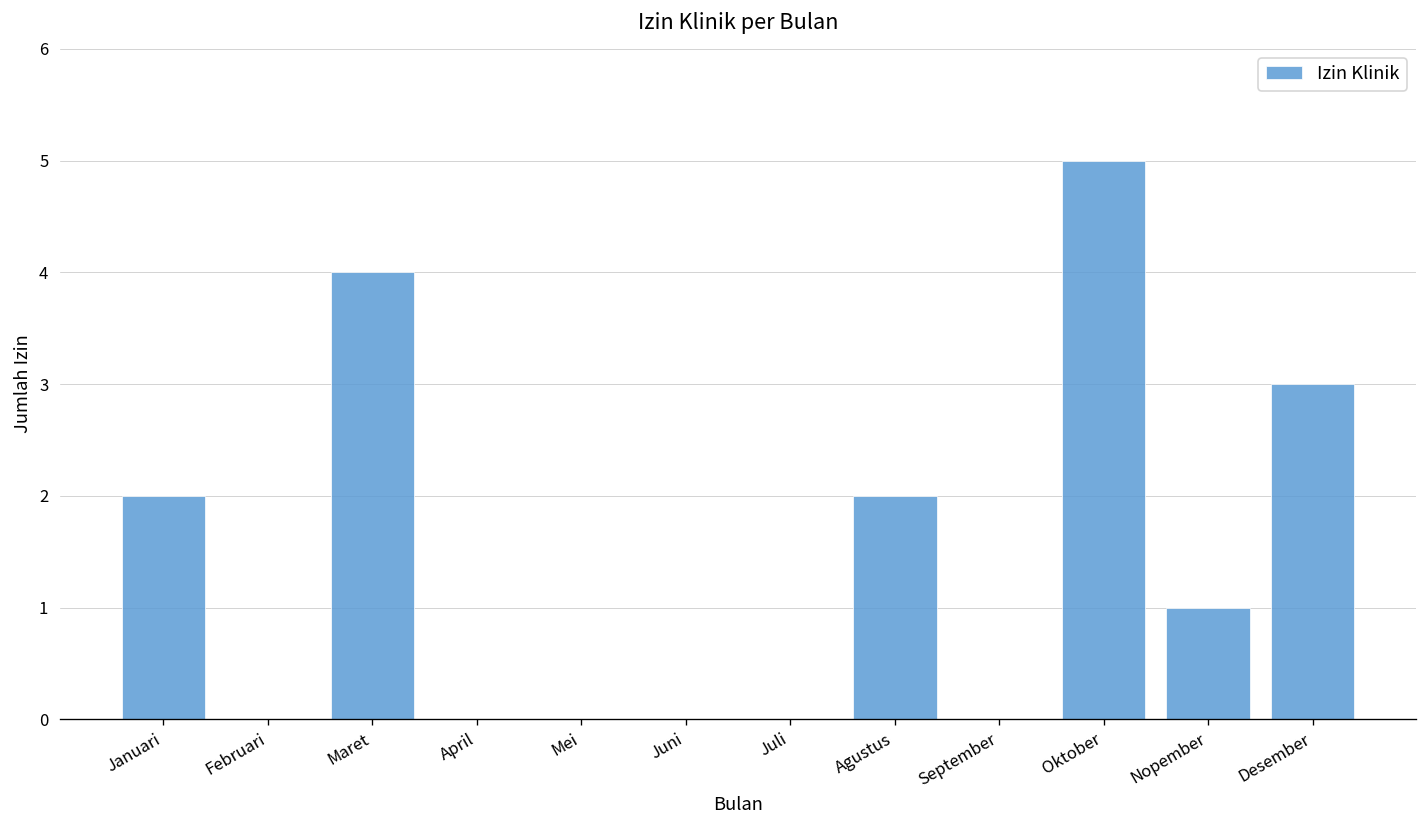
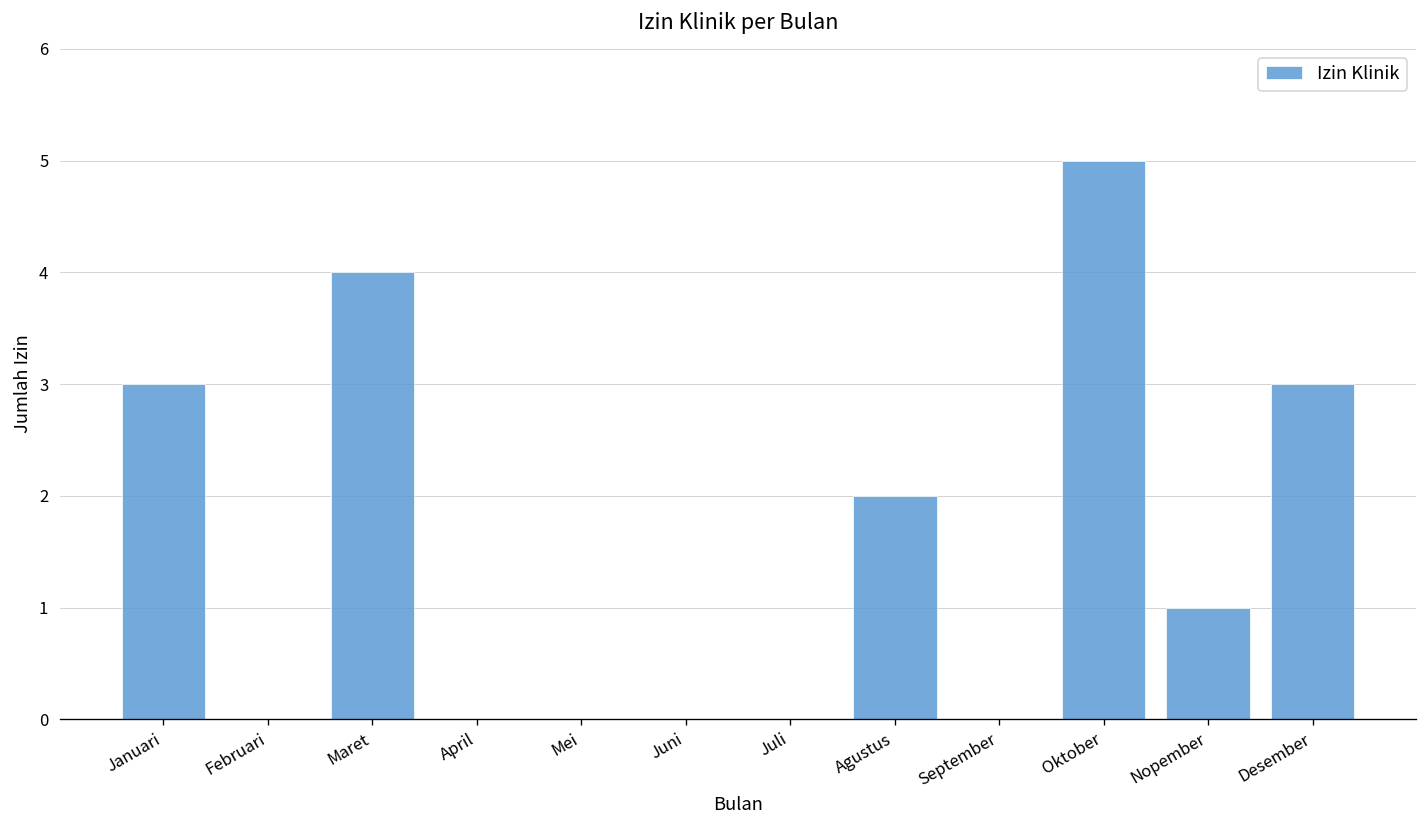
  {
-   "Januari": 2,
+   "Januari": 3,
    "Februari": 0,
    "Maret": 4,
    "April": 0,
    "Mei": 0,
    "Juni": 0,
    "Juli": 0,
    "Agustus": 2,
    "September": 0,
    "Oktober": 5,
    "Nopember": 1,
    "Desember": 3
  }
